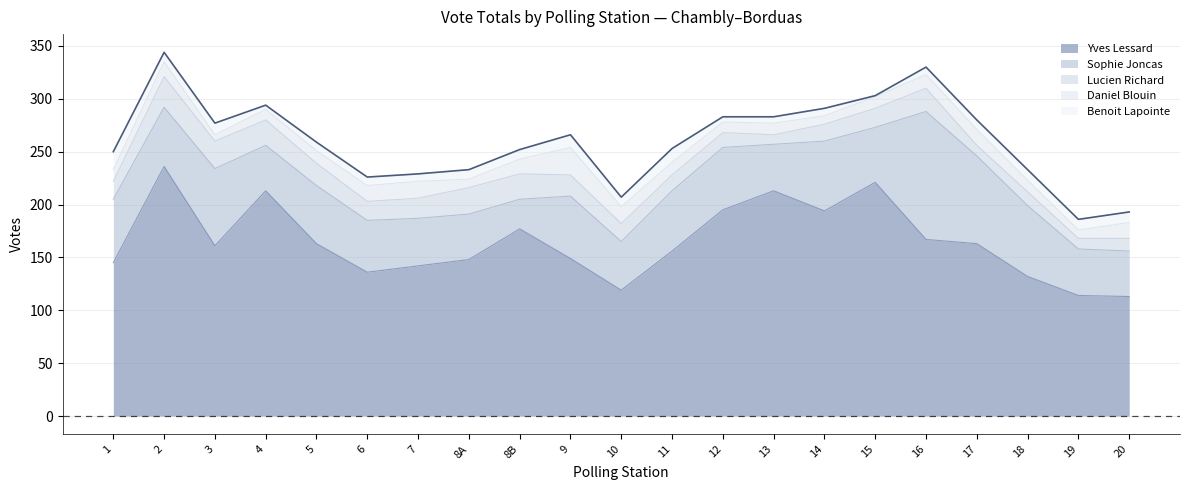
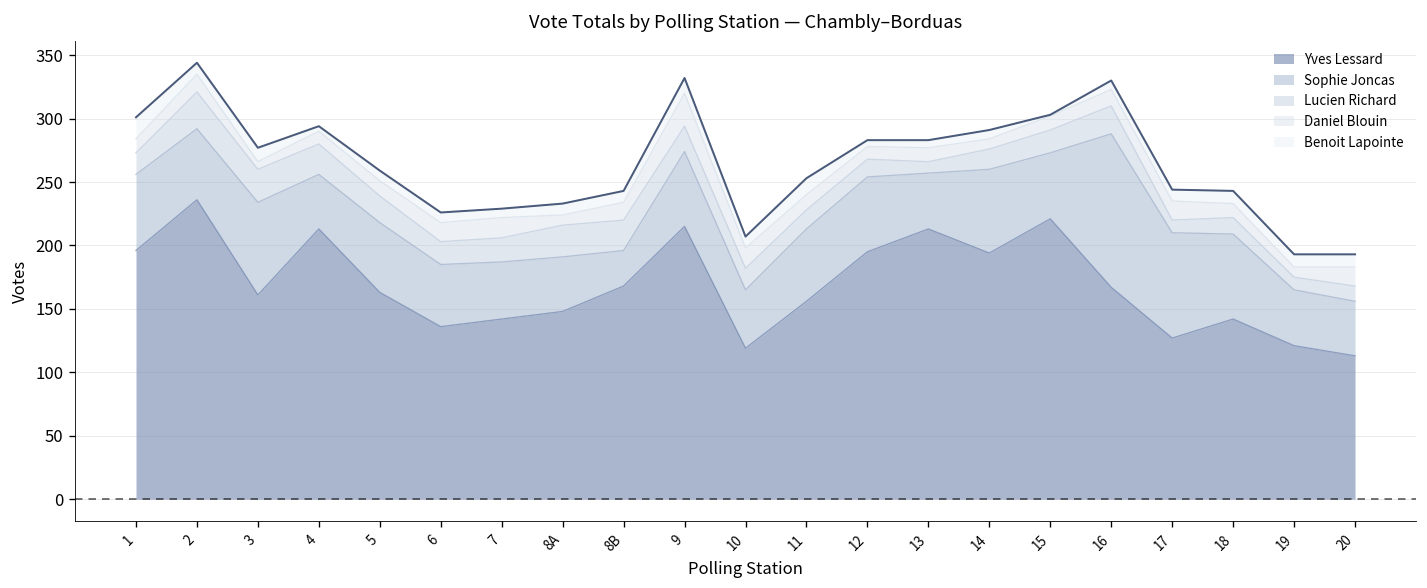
  {
    "Yves Lessard": {
-     "1": 145,
+     "1": 196,
      "2": 236,
      "3": 161,
      "4": 213,
      "5": 163,
      "6": 136,
      "7": 142,
      "8A": 148,
-     "8B": 177,
-     "9": 149,
+     "8B": 168,
+     "9": 215,
      "10": 119,
      "11": 156,
      "12": 195,
      "13": 213,
      "14": 194,
      "15": 221,
      "16": 167,
-     "17": 163,
-     "18": 132,
-     "19": 114,
+     "17": 127,
+     "18": 142,
+     "19": 121,
      "20": 113
    }
  }
